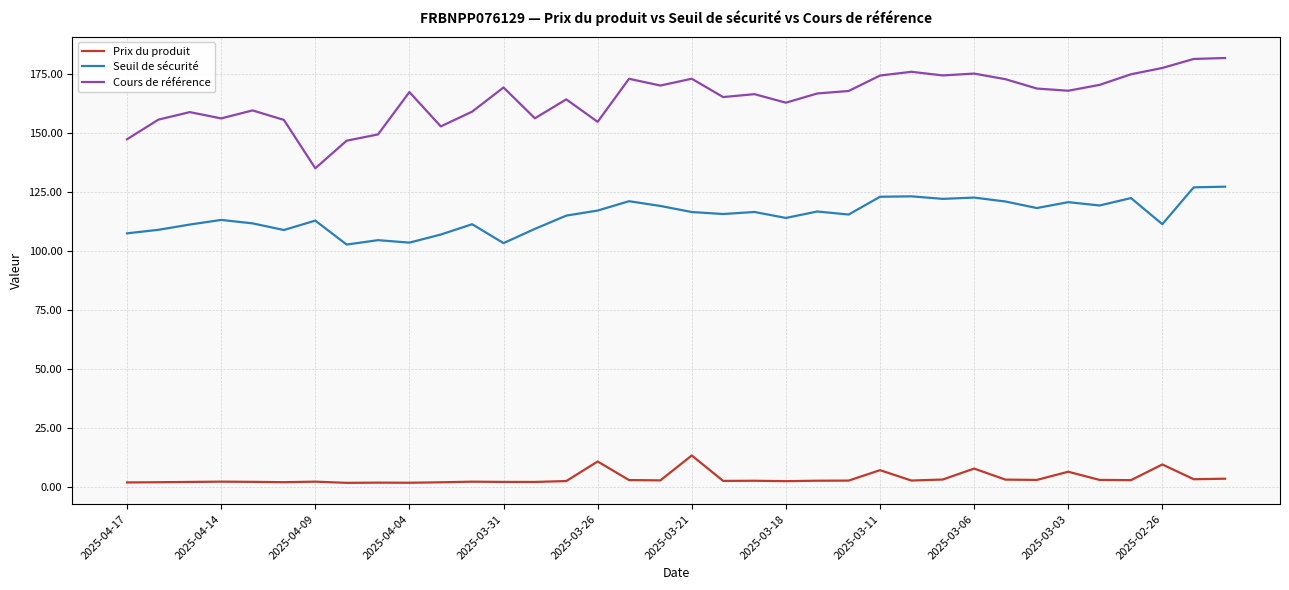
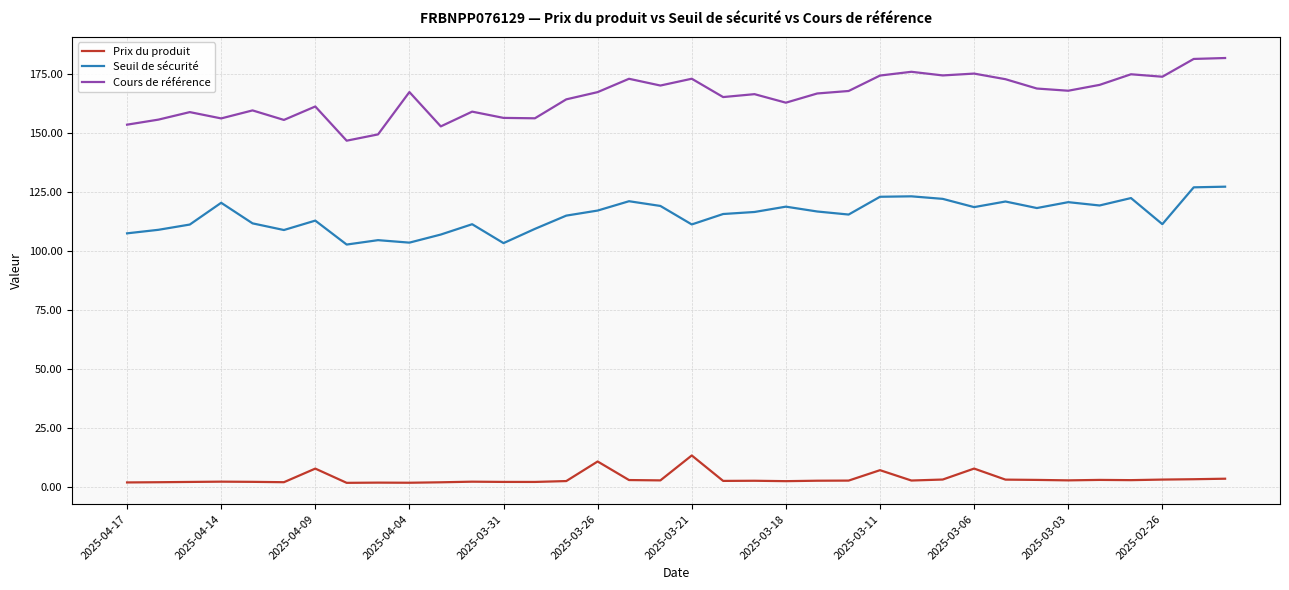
  {
    "Prix du produit": {
      "2025-04-17": 2,
      "2025-04-14": 2,
-     "2025-04-09": 2,
+     "2025-04-09": 8,
      "2025-04-04": 2,
      "2025-03-31": 2,
      "2025-03-26": 11,
      "2025-03-21": 13,
      "2025-03-18": 2,
      "2025-03-11": 7,
      "2025-03-06": 8,
-     "2025-03-03": 6,
-     "2025-02-26": 10
+     "2025-03-03": 3,
+     "2025-02-26": 3
    },
    "Seuil de sécurité": {
      "2025-04-17": 107,
-     "2025-04-14": 113,
+     "2025-04-14": 120,
      "2025-04-09": 113,
      "2025-04-04": 103,
      "2025-03-31": 103,
      "2025-03-26": 117,
-     "2025-03-21": 116,
-     "2025-03-18": 114,
+     "2025-03-21": 111,
+     "2025-03-18": 119,
      "2025-03-11": 123,
-     "2025-03-06": 122,
+     "2025-03-06": 118,
      "2025-03-03": 121,
      "2025-02-26": 111
    },
    "Cours de référence": {
-     "2025-04-17": 147,
+     "2025-04-17": 153,
      "2025-04-14": 156,
-     "2025-04-09": 135,
+     "2025-04-09": 161,
      "2025-04-04": 167,
-     "2025-03-31": 169,
-     "2025-03-26": 155,
+     "2025-03-31": 156,
+     "2025-03-26": 167,
      "2025-03-21": 173,
      "2025-03-18": 163,
      "2025-03-11": 174,
      "2025-03-06": 175,
      "2025-03-03": 168,
-     "2025-02-26": 177
+     "2025-02-26": 174
    }
  }
